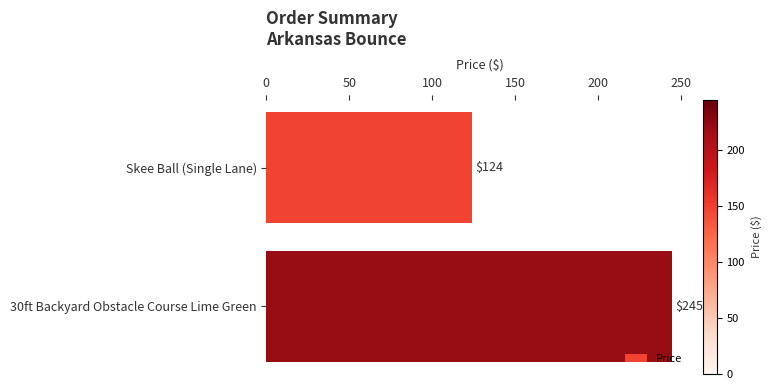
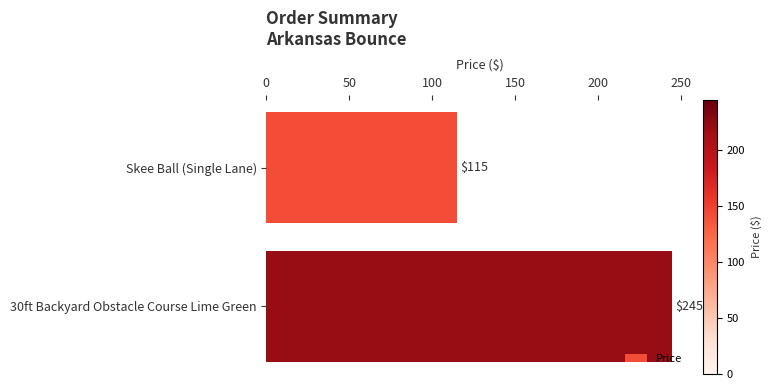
  {
-   "Skee Ball (Single Lane)": "$124",
+   "Skee Ball (Single Lane)": "$115",
    "30ft Backyard Obstacle Course Lime Green": "$245"
  }
